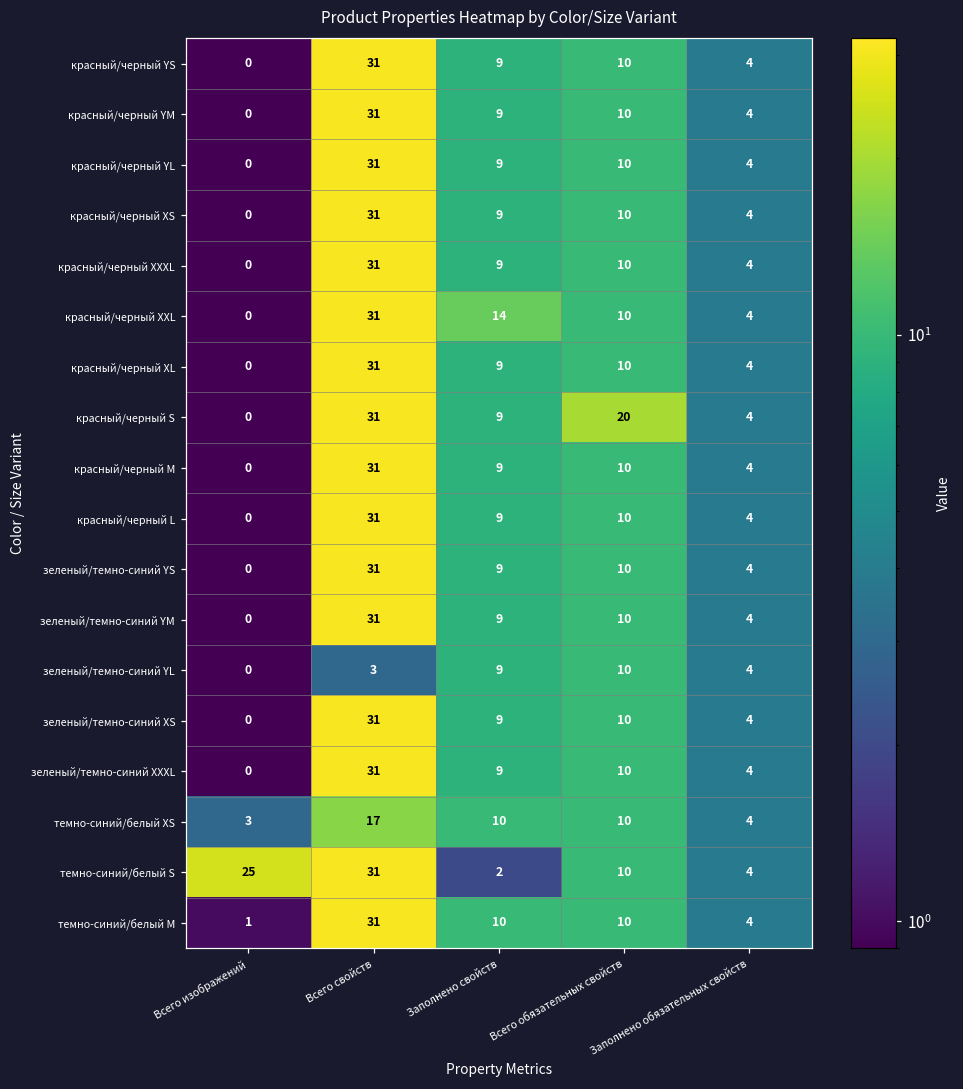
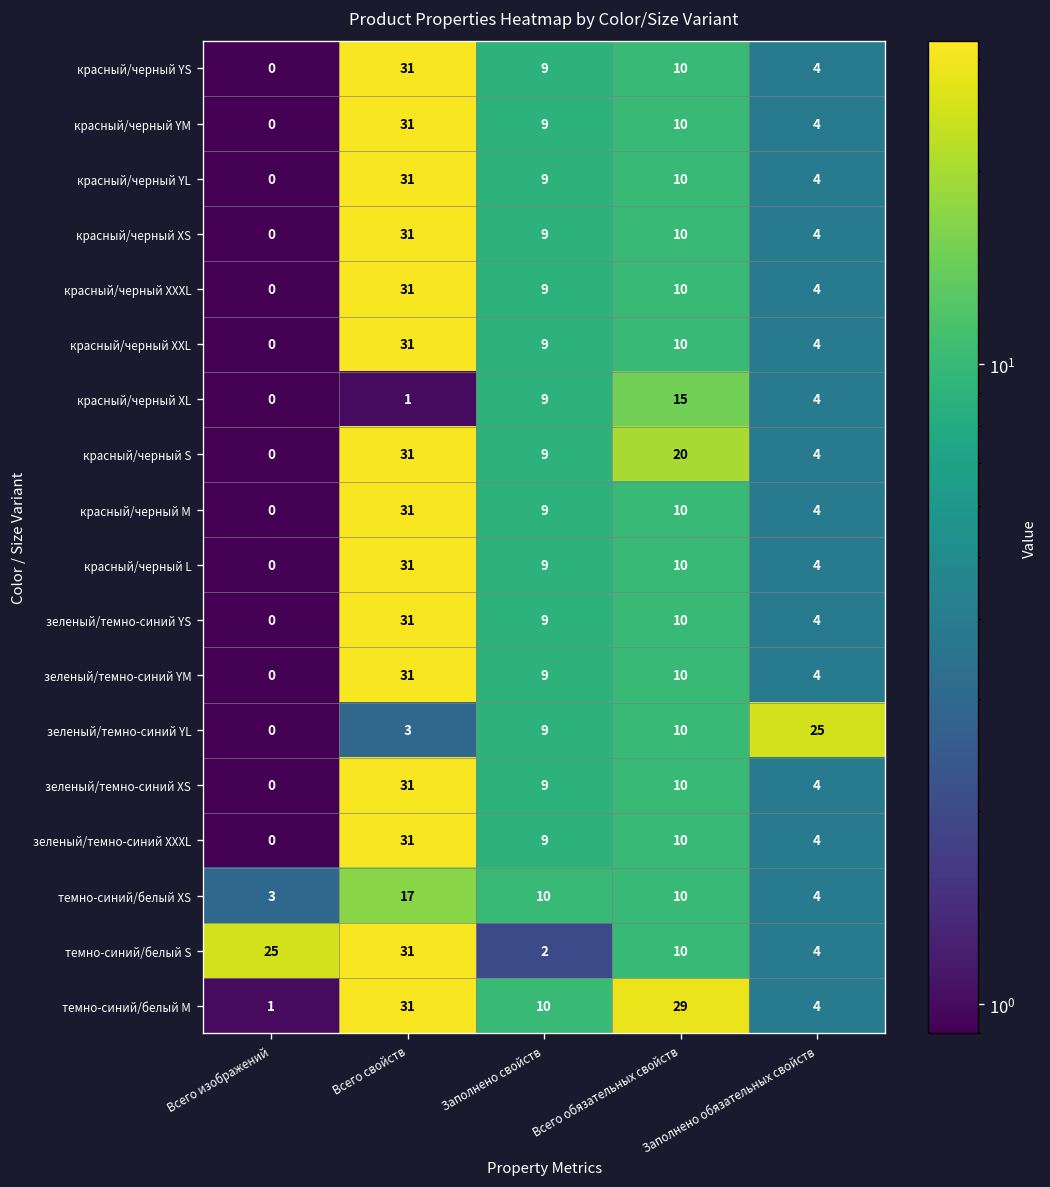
  {
    "красный/черный YS": {
      "Всего изображений": 0,
      "Всего свойств": 31,
      "Заполнено свойств": 9,
      "Всего обязательных свойств": 10,
      "Заполнено обязательных свойств": 4
    },
    "красный/черный YM": {
      "Всего изображений": 0,
      "Всего свойств": 31,
      "Заполнено свойств": 9,
      "Всего обязательных свойств": 10,
      "Заполнено обязательных свойств": 4
    },
    "красный/черный YL": {
      "Всего изображений": 0,
      "Всего свойств": 31,
      "Заполнено свойств": 9,
      "Всего обязательных свойств": 10,
      "Заполнено обязательных свойств": 4
    },
    "красный/черный XS": {
      "Всего изображений": 0,
      "Всего свойств": 31,
      "Заполнено свойств": 9,
      "Всего обязательных свойств": 10,
      "Заполнено обязательных свойств": 4
    },
    "красный/черный XXXL": {
      "Всего изображений": 0,
      "Всего свойств": 31,
      "Заполнено свойств": 9,
      "Всего обязательных свойств": 10,
      "Заполнено обязательных свойств": 4
    },
    "красный/черный XXL": {
      "Всего изображений": 0,
      "Всего свойств": 31,
-     "Заполнено свойств": 14,
+     "Заполнено свойств": 9,
      "Всего обязательных свойств": 10,
      "Заполнено обязательных свойств": 4
    },
    "красный/черный XL": {
      "Всего изображений": 0,
-     "Всего свойств": 31,
+     "Всего свойств": 1,
      "Заполнено свойств": 9,
-     "Всего обязательных свойств": 10,
+     "Всего обязательных свойств": 15,
      "Заполнено обязательных свойств": 4
    },
    "красный/черный S": {
      "Всего изображений": 0,
      "Всего свойств": 31,
      "Заполнено свойств": 9,
      "Всего обязательных свойств": 20,
      "Заполнено обязательных свойств": 4
    },
    "красный/черный M": {
      "Всего изображений": 0,
      "Всего свойств": 31,
      "Заполнено свойств": 9,
      "Всего обязательных свойств": 10,
      "Заполнено обязательных свойств": 4
    },
    "красный/черный L": {
      "Всего изображений": 0,
      "Всего свойств": 31,
      "Заполнено свойств": 9,
      "Всего обязательных свойств": 10,
      "Заполнено обязательных свойств": 4
    },
    "зеленый/темно-синий YS": {
      "Всего изображений": 0,
      "Всего свойств": 31,
      "Заполнено свойств": 9,
      "Всего обязательных свойств": 10,
      "Заполнено обязательных свойств": 4
    },
    "зеленый/темно-синий YM": {
      "Всего изображений": 0,
      "Всего свойств": 31,
      "Заполнено свойств": 9,
      "Всего обязательных свойств": 10,
      "Заполнено обязательных свойств": 4
    },
    "зеленый/темно-синий YL": {
      "Всего изображений": 0,
      "Всего свойств": 3,
      "Заполнено свойств": 9,
      "Всего обязательных свойств": 10,
-     "Заполнено обязательных свойств": 4
+     "Заполнено обязательных свойств": 25
    },
    "зеленый/темно-синий XS": {
      "Всего изображений": 0,
      "Всего свойств": 31,
      "Заполнено свойств": 9,
      "Всего обязательных свойств": 10,
      "Заполнено обязательных свойств": 4
    },
    "зеленый/темно-синий XXXL": {
      "Всего изображений": 0,
      "Всего свойств": 31,
      "Заполнено свойств": 9,
      "Всего обязательных свойств": 10,
      "Заполнено обязательных свойств": 4
    },
    "темно-синий/белый XS": {
      "Всего изображений": 3,
      "Всего свойств": 17,
      "Заполнено свойств": 10,
      "Всего обязательных свойств": 10,
      "Заполнено обязательных свойств": 4
    },
    "темно-синий/белый S": {
      "Всего изображений": 25,
      "Всего свойств": 31,
      "Заполнено свойств": 2,
      "Всего обязательных свойств": 10,
      "Заполнено обязательных свойств": 4
    },
    "темно-синий/белый M": {
      "Всего изображений": 1,
      "Всего свойств": 31,
      "Заполнено свойств": 10,
-     "Всего обязательных свойств": 10,
+     "Всего обязательных свойств": 29,
      "Заполнено обязательных свойств": 4
    }
  }
